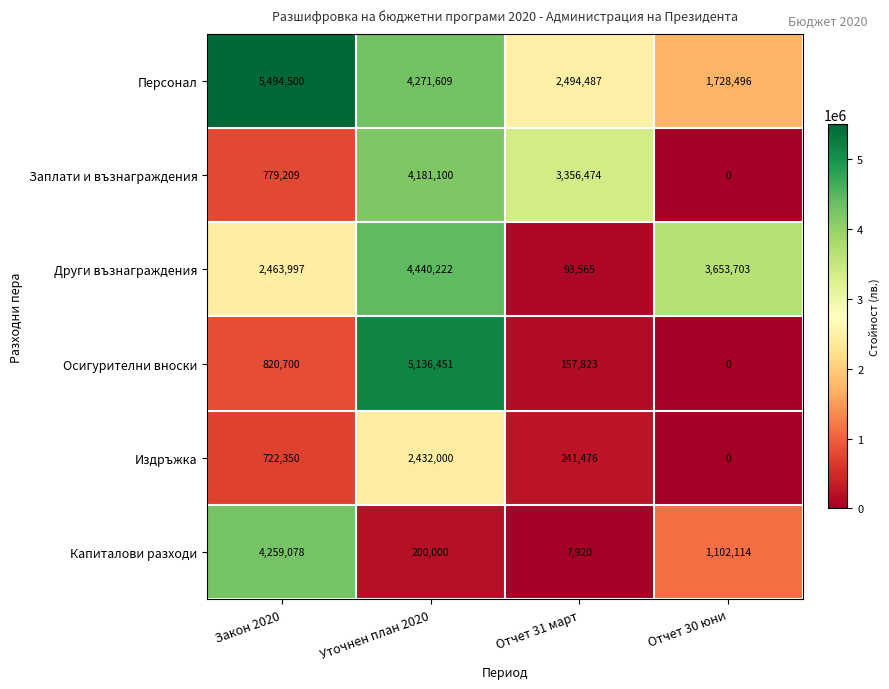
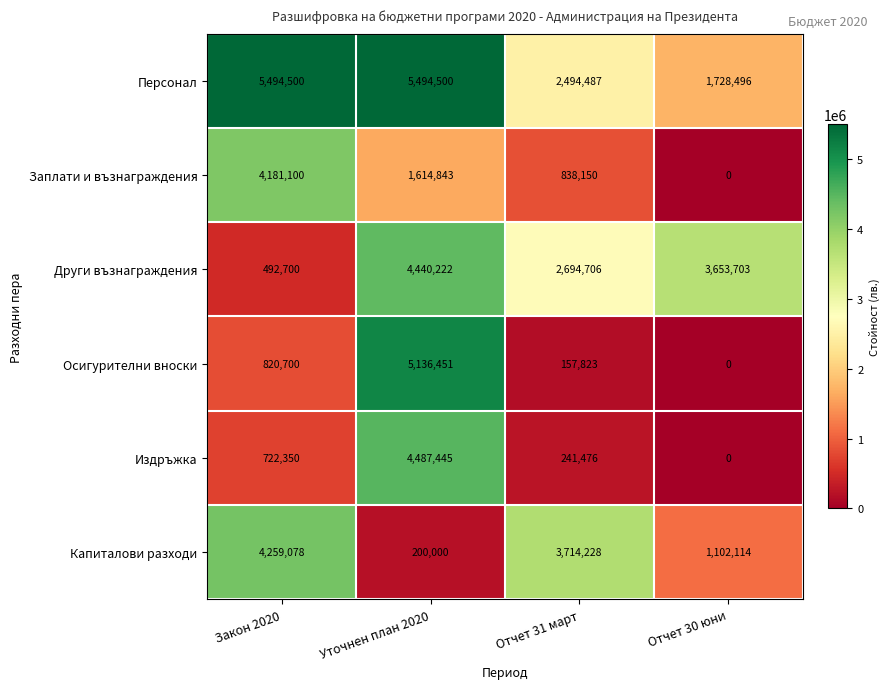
  {
    "Персонал": {
      "Закон 2020": "5,494,500",
-     "Уточнен план 2020": "4,271,609",
+     "Уточнен план 2020": "5,494,500",
      "Отчет 31 март": "2,494,487",
      "Отчет 30 юни": "1,728,496"
    },
    "Заплати и възнаграждения": {
-     "Закон 2020": "779,209",
-     "Уточнен план 2020": "4,181,100",
-     "Отчет 31 март": "3,356,474",
+     "Закон 2020": "4,181,100",
+     "Уточнен план 2020": "1,614,843",
+     "Отчет 31 март": "838,150",
      "Отчет 30 юни": "0"
    },
    "Други възнаграждения": {
-     "Закон 2020": "2,463,997",
+     "Закон 2020": "492,700",
      "Уточнен план 2020": "4,440,222",
-     "Отчет 31 март": "93,565",
+     "Отчет 31 март": "2,694,706",
      "Отчет 30 юни": "3,653,703"
    },
    "Осигурителни вноски": {
      "Закон 2020": "820,700",
      "Уточнен план 2020": "5,136,451",
      "Отчет 31 март": "157,823",
      "Отчет 30 юни": "0"
    },
    "Издръжка": {
      "Закон 2020": "722,350",
-     "Уточнен план 2020": "2,432,000",
+     "Уточнен план 2020": "4,487,445",
      "Отчет 31 март": "241,476",
      "Отчет 30 юни": "0"
    },
    "Капиталови разходи": {
      "Закон 2020": "4,259,078",
      "Уточнен план 2020": "200,000",
-     "Отчет 31 март": "7,920",
+     "Отчет 31 март": "3,714,228",
      "Отчет 30 юни": "1,102,114"
    }
  }
